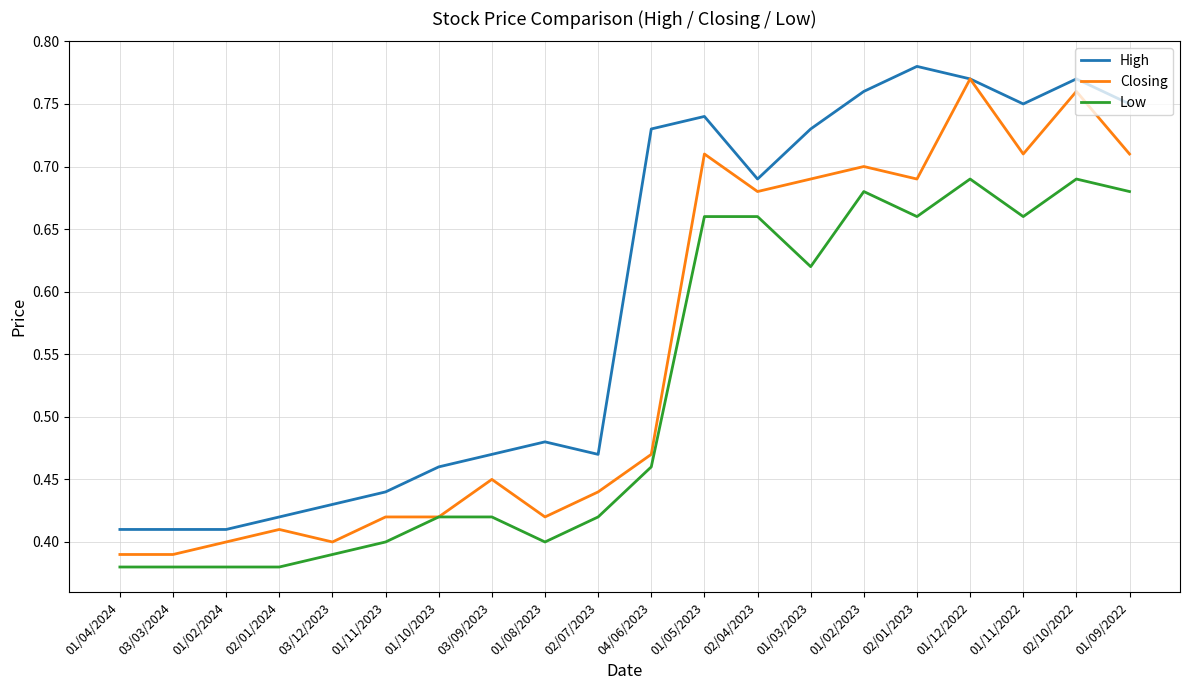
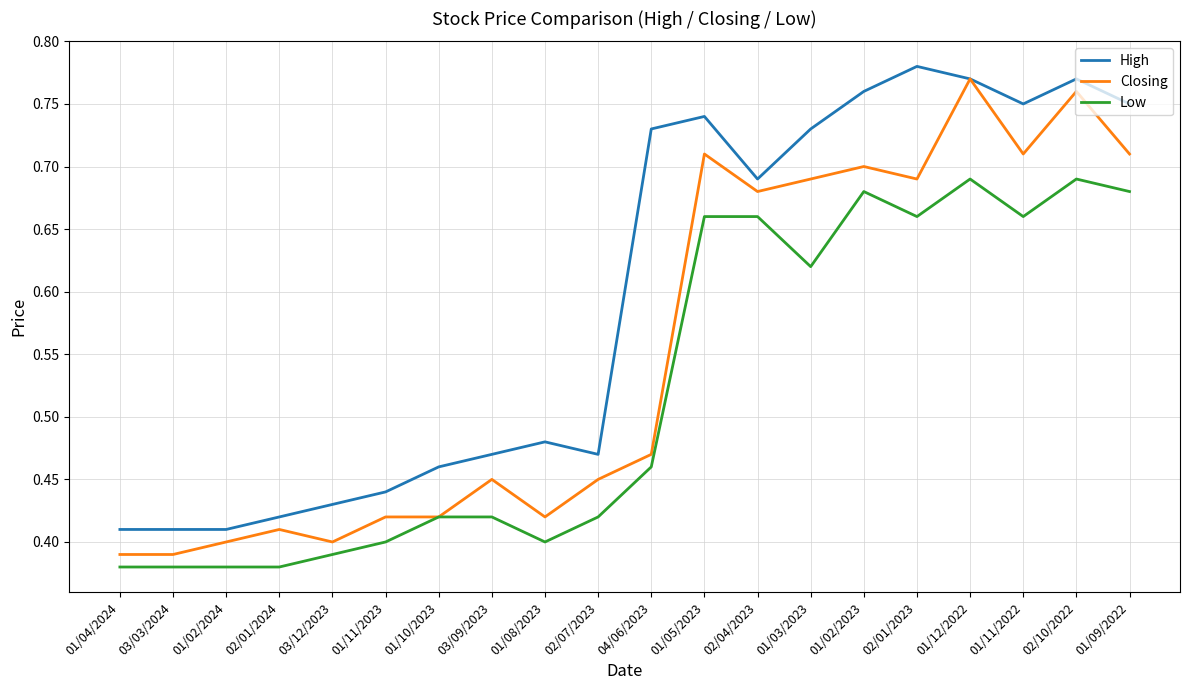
  {
    "High": {
      "01/04/2024": 0.41,
      "03/03/2024": 0.41,
      "01/02/2024": 0.41,
      "02/01/2024": 0.42,
      "03/12/2023": 0.43,
      "01/11/2023": 0.44,
      "01/10/2023": 0.46,
      "03/09/2023": 0.47,
      "01/08/2023": 0.48,
      "02/07/2023": 0.47,
      "04/06/2023": 0.73,
      "01/05/2023": 0.74,
      "02/04/2023": 0.69,
      "01/03/2023": 0.73,
      "01/02/2023": 0.76,
      "02/01/2023": 0.78,
      "01/11/2022": 0.75
    },
    "Closing": {
      "01/04/2024": 0.39,
      "03/03/2024": 0.39,
      "01/02/2024": 0.40,
      "02/01/2024": 0.41,
      "03/12/2023": 0.40,
      "01/11/2023": 0.42,
      "03/09/2023": 0.45,
      "01/08/2023": 0.42,
-     "02/07/2023": 0.44,
+     "02/07/2023": 0.45,
      "04/06/2023": 0.47,
      "01/05/2023": 0.71,
      "02/04/2023": 0.68,
      "01/03/2023": 0.69,
      "01/02/2023": 0.70,
      "02/01/2023": 0.69,
      "01/11/2022": 0.71,
      "01/09/2022": 0.71
    },
    "Low": {
      "01/04/2024": 0.38,
      "03/03/2024": 0.38,
      "01/02/2024": 0.38,
      "02/01/2024": 0.38,
      "03/12/2023": 0.39,
      "01/11/2023": 0.40,
      "03/09/2023": 0.42,
      "01/08/2023": 0.40,
      "02/07/2023": 0.42,
      "04/06/2023": 0.46,
      "01/05/2023": 0.66,
      "02/04/2023": 0.66,
      "01/03/2023": 0.62,
      "01/02/2023": 0.68,
      "02/01/2023": 0.66,
      "01/12/2022": 0.69,
      "01/11/2022": 0.66,
      "02/10/2022": 0.69,
      "01/09/2022": 0.68
    }
  }
